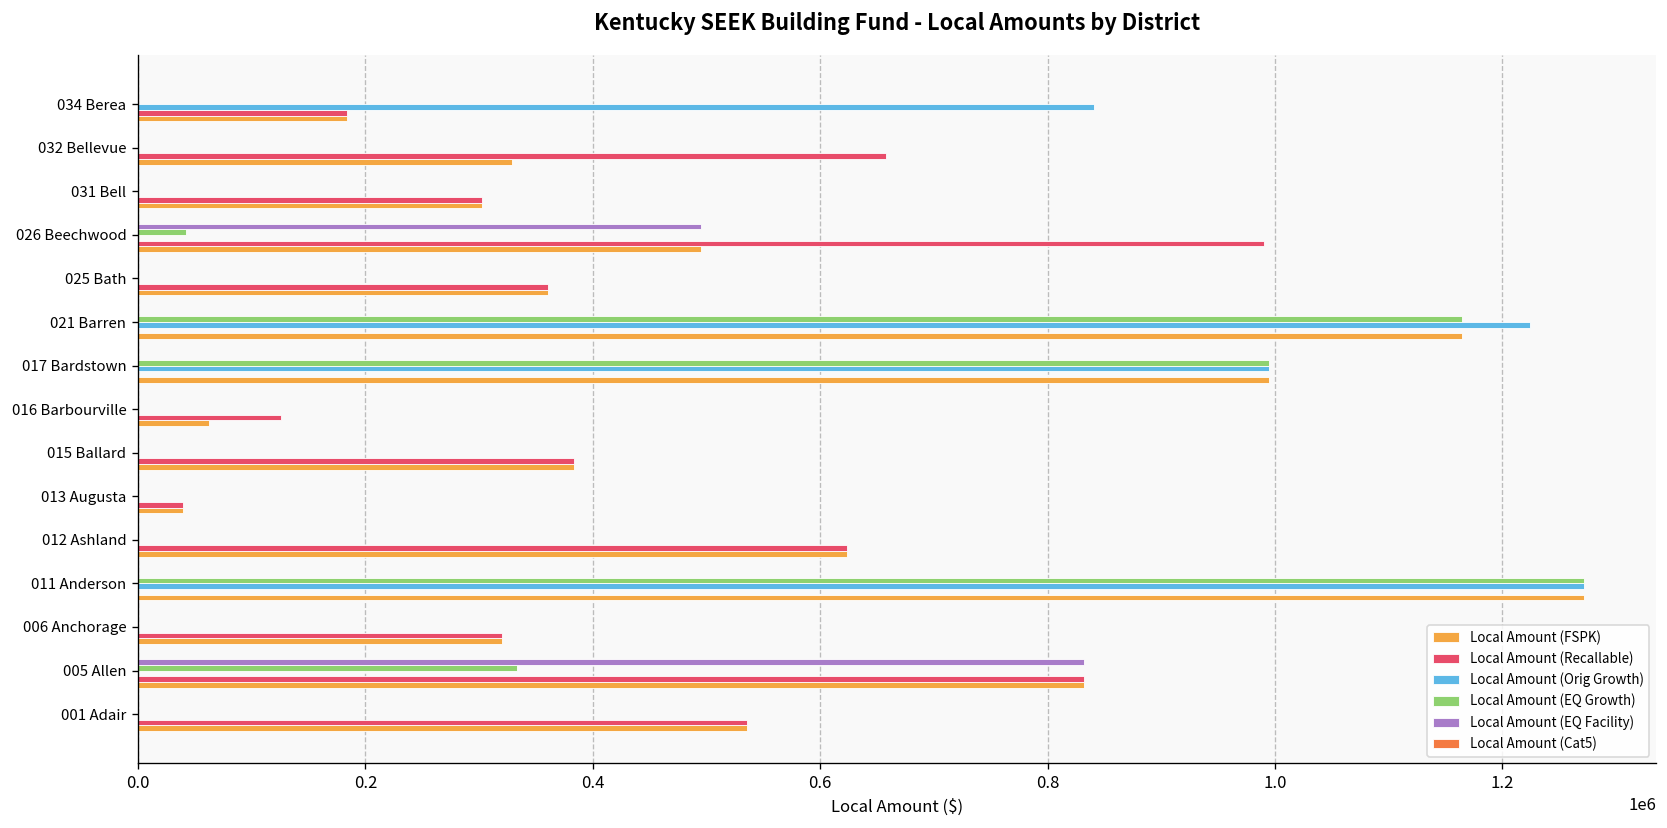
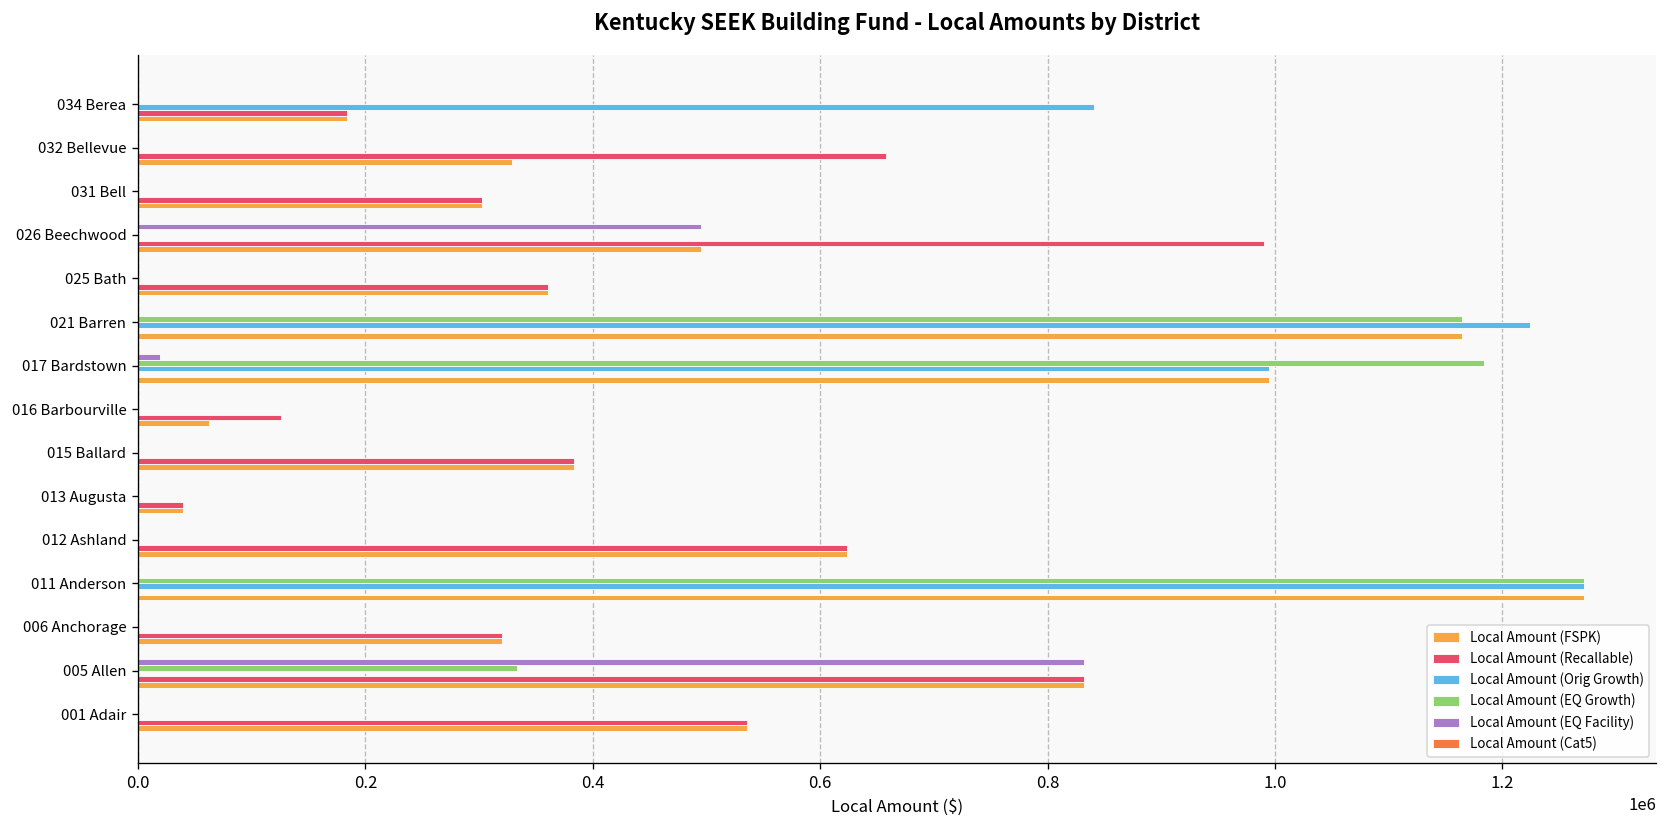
  {
    "Local Amount (Recallable)": {
      "034 Berea": 180000,
      "032 Bellevue": 660000,
      "031 Bell": 300000,
      "026 Beechwood": 990000,
      "025 Bath": 360000,
      "021 Barren": 0,
      "017 Bardstown": 0,
      "016 Barbourville": 130000,
      "015 Ballard": 380000,
      "013 Augusta": 40000,
      "012 Ashland": 620000,
      "011 Anderson": 0,
      "006 Anchorage": 320000,
      "005 Allen": 830000,
      "001 Adair": 540000
    },
    "Local Amount (Orig Growth)": {
      "034 Berea": 840000,
      "032 Bellevue": 0,
      "031 Bell": 0,
      "026 Beechwood": 0,
      "025 Bath": 0,
      "021 Barren": 1220000,
      "017 Bardstown": 990000,
      "016 Barbourville": 0,
      "015 Ballard": 0,
      "013 Augusta": 0,
      "012 Ashland": 0,
      "011 Anderson": 1270000,
      "006 Anchorage": 0,
      "005 Allen": 0,
      "001 Adair": 0
    },
    "Local Amount (EQ Growth)": {
      "034 Berea": 0,
      "032 Bellevue": 0,
      "031 Bell": 0,
-     "026 Beechwood": 40000,
+     "026 Beechwood": 0,
      "025 Bath": 0,
      "021 Barren": 1160000,
-     "017 Bardstown": 990000,
+     "017 Bardstown": 1180000,
      "016 Barbourville": 0,
      "015 Ballard": 0,
      "013 Augusta": 0,
      "012 Ashland": 0,
      "011 Anderson": 1270000,
      "006 Anchorage": 0,
      "005 Allen": 330000,
      "001 Adair": 0
    },
    "Local Amount (EQ Facility)": {
      "034 Berea": 0,
      "032 Bellevue": 0,
      "031 Bell": 0,
      "026 Beechwood": 500000,
      "025 Bath": 0,
      "021 Barren": 0,
-     "017 Bardstown": 0,
+     "017 Bardstown": 20000,
      "016 Barbourville": 0,
      "015 Ballard": 0,
      "013 Augusta": 0,
      "012 Ashland": 0,
      "011 Anderson": 0,
      "006 Anchorage": 0,
      "005 Allen": 830000,
      "001 Adair": 0
    }
  }
